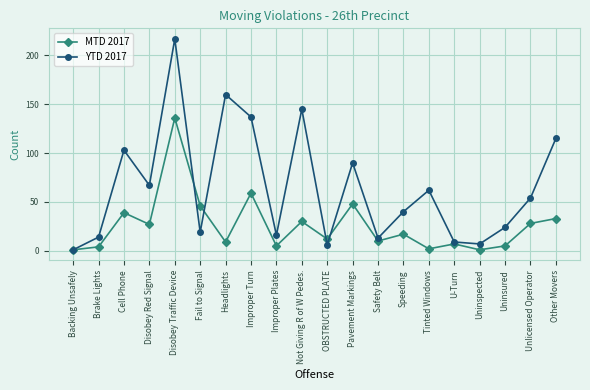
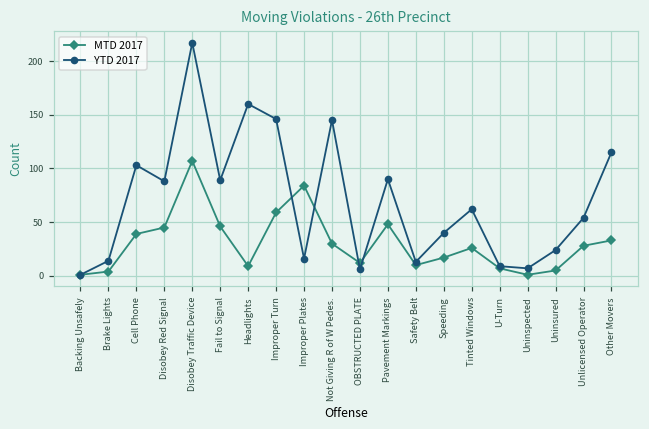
  {
    "MTD 2017": {
      "Brake Lights": 0,
      "Cell Phone": 40,
-     "Disobey Red Signal": 30,
-     "Disobey Traffic Device": 140,
+     "Disobey Red Signal": 50,
+     "Disobey Traffic Device": 110,
      "Fail to Signal": 50,
      "Headlights": 10,
      "Improper Turn": 60,
-     "Improper Plates": 10,
+     "Improper Plates": 80,
      "Not Giving R of W Pedes.": 30,
      "OBSTRUCTED PLATE": 10,
      "Pavement Markings": 50,
      "Safety Belt": 10,
      "Speeding": 20,
-     "Tinted Windows": 0,
+     "Tinted Windows": 30,
      "Uninspected": 0,
      "Uninsured": 10,
      "Unlicensed Operator": 30,
      "Other Movers": 30
    },
    "YTD 2017": {
      "Brake Lights": 10,
      "Cell Phone": 100,
-     "Disobey Red Signal": 70,
+     "Disobey Red Signal": 90,
      "Disobey Traffic Device": 220,
-     "Fail to Signal": 20,
+     "Fail to Signal": 90,
      "Headlights": 160,
-     "Improper Turn": 140,
+     "Improper Turn": 150,
      "Improper Plates": 20,
      "Not Giving R of W Pedes.": 150,
      "OBSTRUCTED PLATE": 10,
      "Pavement Markings": 90,
      "Safety Belt": 10,
      "Speeding": 40,
      "Tinted Windows": 60,
      "Uninspected": 10,
      "Uninsured": 20,
      "Unlicensed Operator": 50,
      "Other Movers": 120
    }
  }
